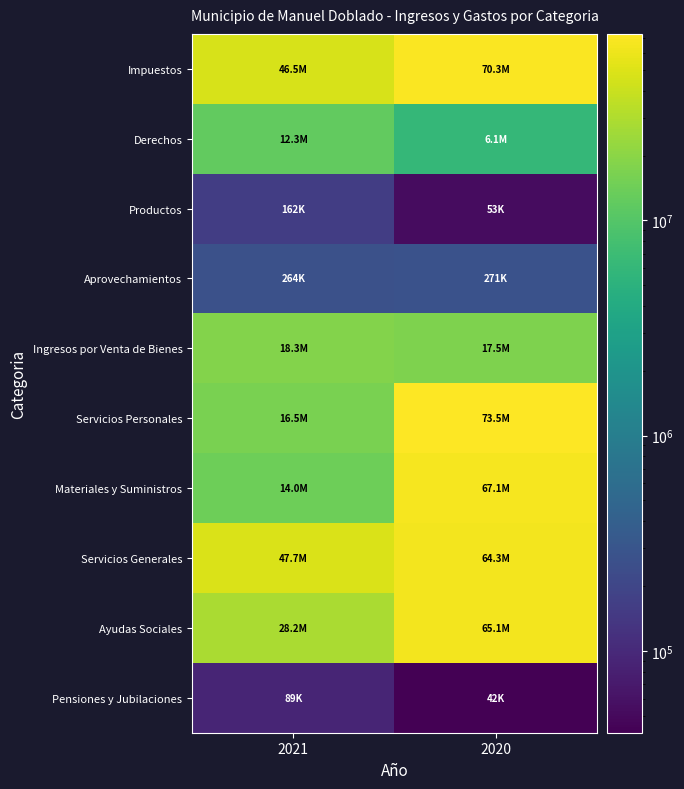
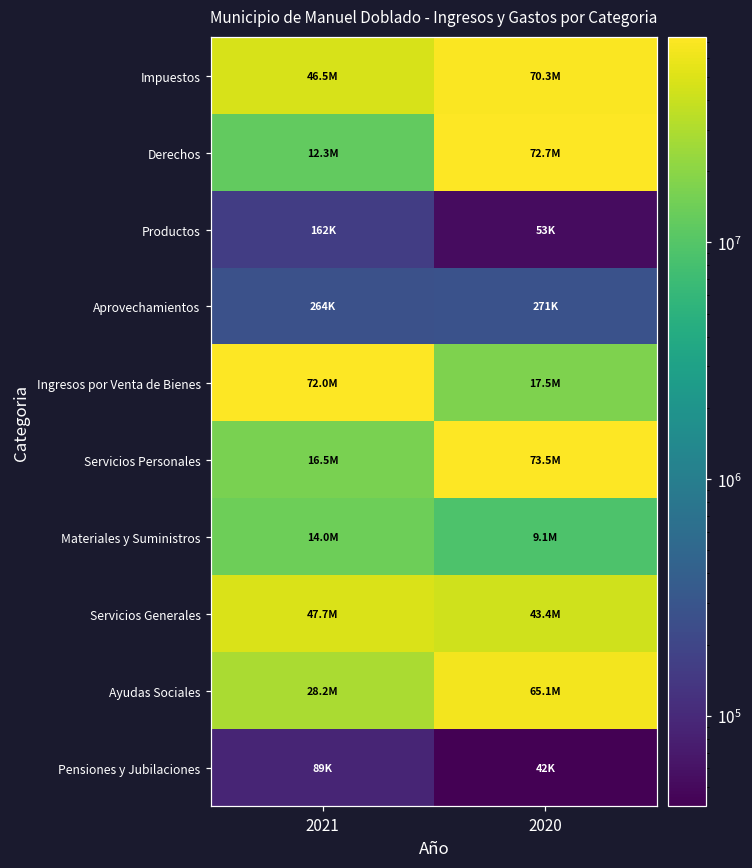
  {
    "Impuestos": {
      "2021": "46.5M",
      "2020": "70.3M"
    },
    "Derechos": {
      "2021": "12.3M",
-     "2020": "6.1M"
+     "2020": "72.7M"
    },
    "Productos": {
      "2021": "162K",
      "2020": "53K"
    },
    "Aprovechamientos": {
      "2021": "264K",
      "2020": "271K"
    },
    "Ingresos por Venta de Bienes": {
-     "2021": "18.3M",
+     "2021": "72.0M",
      "2020": "17.5M"
    },
    "Servicios Personales": {
      "2021": "16.5M",
      "2020": "73.5M"
    },
    "Materiales y Suministros": {
      "2021": "14.0M",
-     "2020": "67.1M"
+     "2020": "9.1M"
    },
    "Servicios Generales": {
      "2021": "47.7M",
-     "2020": "64.3M"
+     "2020": "43.4M"
    },
    "Ayudas Sociales": {
      "2021": "28.2M",
      "2020": "65.1M"
    },
    "Pensiones y Jubilaciones": {
      "2021": "89K",
      "2020": "42K"
    }
  }
